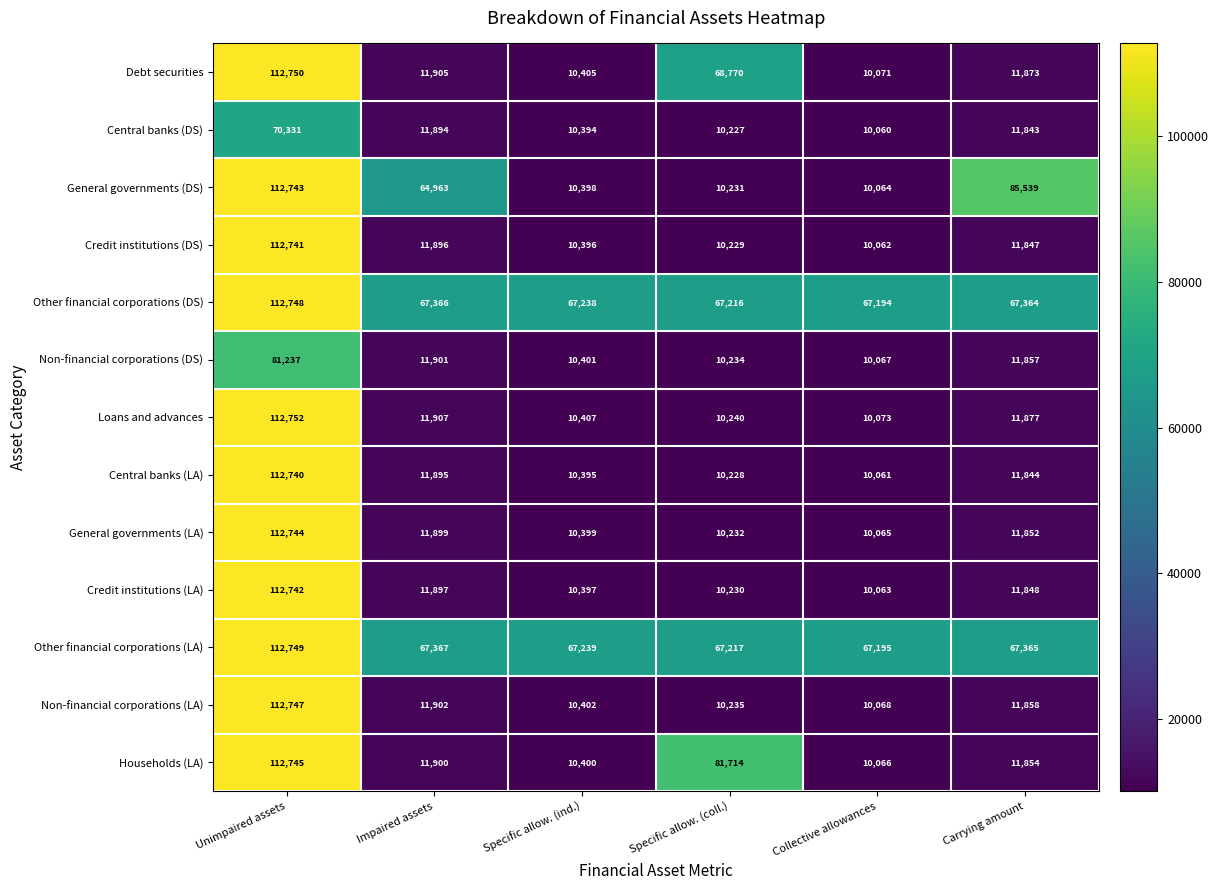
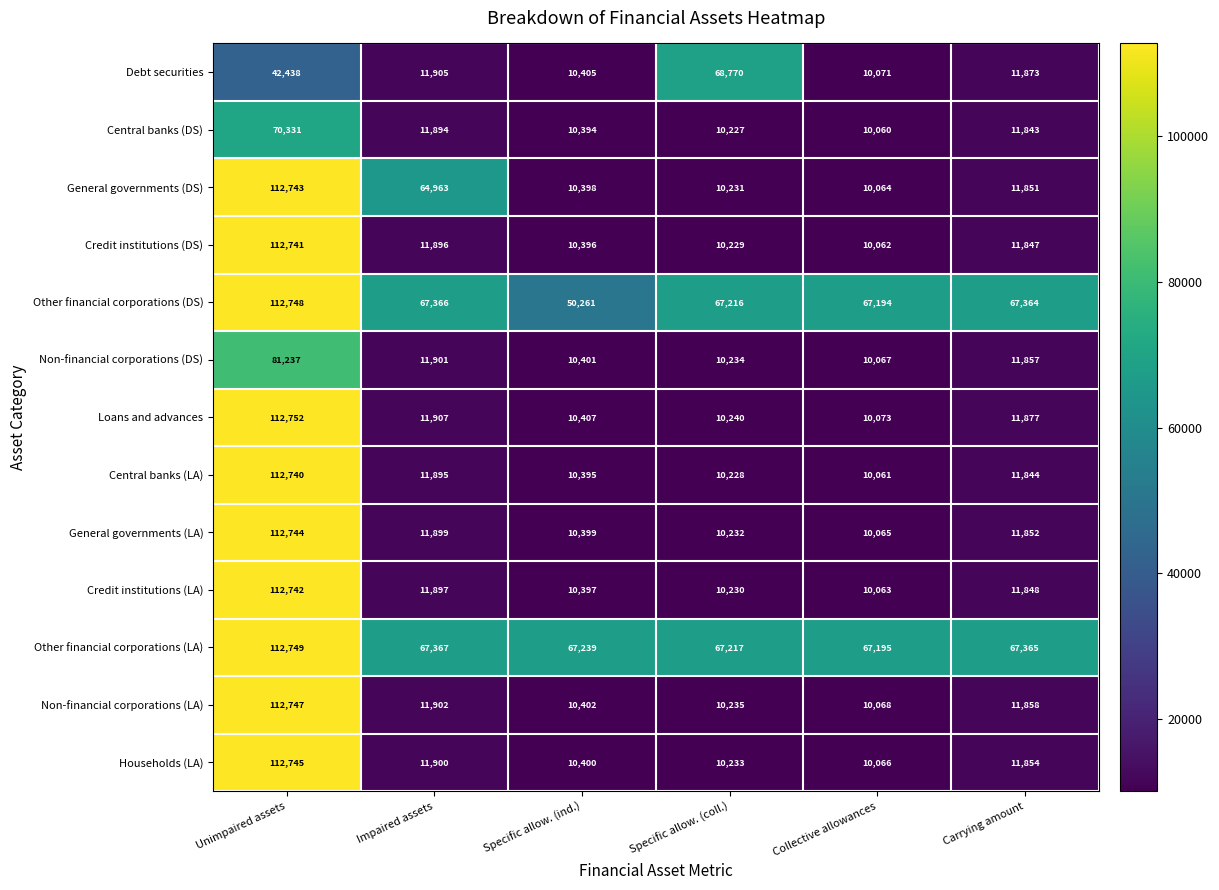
  {
    "Debt securities": {
-     "Unimpaired assets": "112,750",
+     "Unimpaired assets": "42,438",
      "Impaired assets": "11,905",
      "Specific allow. (ind.)": "10,405",
      "Specific allow. (coll.)": "68,770",
      "Collective allowances": "10,071",
      "Carrying amount": "11,873"
    },
    "Central banks (DS)": {
      "Unimpaired assets": "70,331",
      "Impaired assets": "11,894",
      "Specific allow. (ind.)": "10,394",
      "Specific allow. (coll.)": "10,227",
      "Collective allowances": "10,060",
      "Carrying amount": "11,843"
    },
    "General governments (DS)": {
      "Unimpaired assets": "112,743",
      "Impaired assets": "64,963",
      "Specific allow. (ind.)": "10,398",
      "Specific allow. (coll.)": "10,231",
      "Collective allowances": "10,064",
-     "Carrying amount": "85,539"
+     "Carrying amount": "11,851"
    },
    "Credit institutions (DS)": {
      "Unimpaired assets": "112,741",
      "Impaired assets": "11,896",
      "Specific allow. (ind.)": "10,396",
      "Specific allow. (coll.)": "10,229",
      "Collective allowances": "10,062",
      "Carrying amount": "11,847"
    },
    "Other financial corporations (DS)": {
      "Unimpaired assets": "112,748",
      "Impaired assets": "67,366",
-     "Specific allow. (ind.)": "67,238",
+     "Specific allow. (ind.)": "50,261",
      "Specific allow. (coll.)": "67,216",
      "Collective allowances": "67,194",
      "Carrying amount": "67,364"
    },
    "Non-financial corporations (DS)": {
      "Unimpaired assets": "81,237",
      "Impaired assets": "11,901",
      "Specific allow. (ind.)": "10,401",
      "Specific allow. (coll.)": "10,234",
      "Collective allowances": "10,067",
      "Carrying amount": "11,857"
    },
    "Loans and advances": {
      "Unimpaired assets": "112,752",
      "Impaired assets": "11,907",
      "Specific allow. (ind.)": "10,407",
      "Specific allow. (coll.)": "10,240",
      "Collective allowances": "10,073",
      "Carrying amount": "11,877"
    },
    "Central banks (LA)": {
      "Unimpaired assets": "112,740",
      "Impaired assets": "11,895",
      "Specific allow. (ind.)": "10,395",
      "Specific allow. (coll.)": "10,228",
      "Collective allowances": "10,061",
      "Carrying amount": "11,844"
    },
    "General governments (LA)": {
      "Unimpaired assets": "112,744",
      "Impaired assets": "11,899",
      "Specific allow. (ind.)": "10,399",
      "Specific allow. (coll.)": "10,232",
      "Collective allowances": "10,065",
      "Carrying amount": "11,852"
    },
    "Credit institutions (LA)": {
      "Unimpaired assets": "112,742",
      "Impaired assets": "11,897",
      "Specific allow. (ind.)": "10,397",
      "Specific allow. (coll.)": "10,230",
      "Collective allowances": "10,063",
      "Carrying amount": "11,848"
    },
    "Other financial corporations (LA)": {
      "Unimpaired assets": "112,749",
      "Impaired assets": "67,367",
      "Specific allow. (ind.)": "67,239",
      "Specific allow. (coll.)": "67,217",
      "Collective allowances": "67,195",
      "Carrying amount": "67,365"
    },
    "Non-financial corporations (LA)": {
      "Unimpaired assets": "112,747",
      "Impaired assets": "11,902",
      "Specific allow. (ind.)": "10,402",
      "Specific allow. (coll.)": "10,235",
      "Collective allowances": "10,068",
      "Carrying amount": "11,858"
    },
    "Households (LA)": {
      "Unimpaired assets": "112,745",
      "Impaired assets": "11,900",
      "Specific allow. (ind.)": "10,400",
-     "Specific allow. (coll.)": "81,714",
+     "Specific allow. (coll.)": "10,233",
      "Collective allowances": "10,066",
      "Carrying amount": "11,854"
    }
  }
